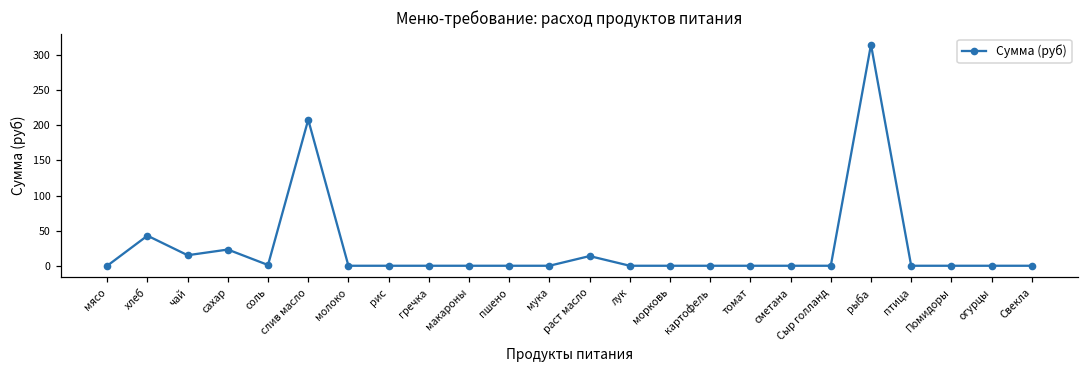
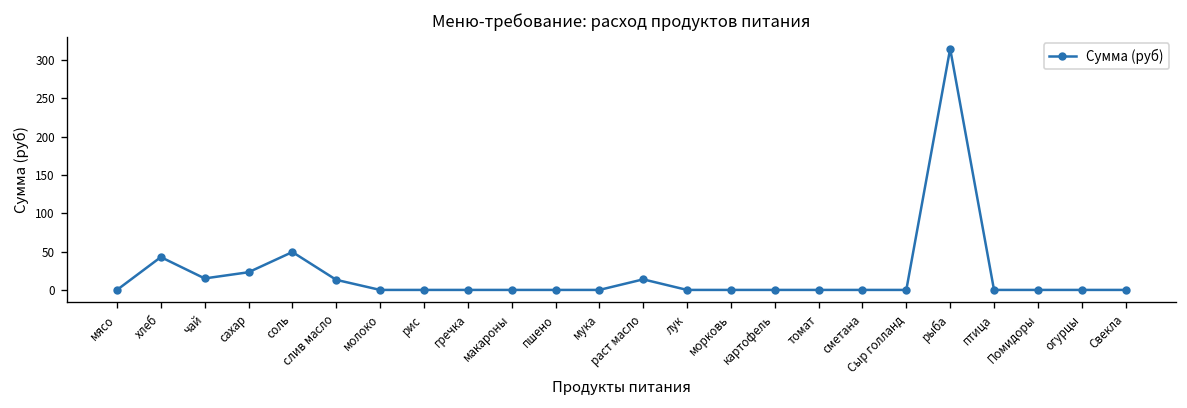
  {
    "мясо": 0,
    "хлеб": 40,
    "чай": 20,
    "сахар": 20,
-   "соль": 0,
-   "слив масло": 210,
+   "соль": 50,
+   "слив масло": 10,
    "молоко": 0,
    "рис": 0,
    "гречка": 0,
    "макароны": 0,
    "пшено": 0,
    "мука": 0,
    "раст масло": 10,
    "лук": 0,
    "морковь": 0,
    "картофель": 0,
    "томат": 0,
    "сметана": 0,
    "Сыр голланд": 0,
    "рыба": 320,
    "птица": 0,
    "Помидоры": 0,
    "огурцы": 0,
    "Свекла": 0
  }
